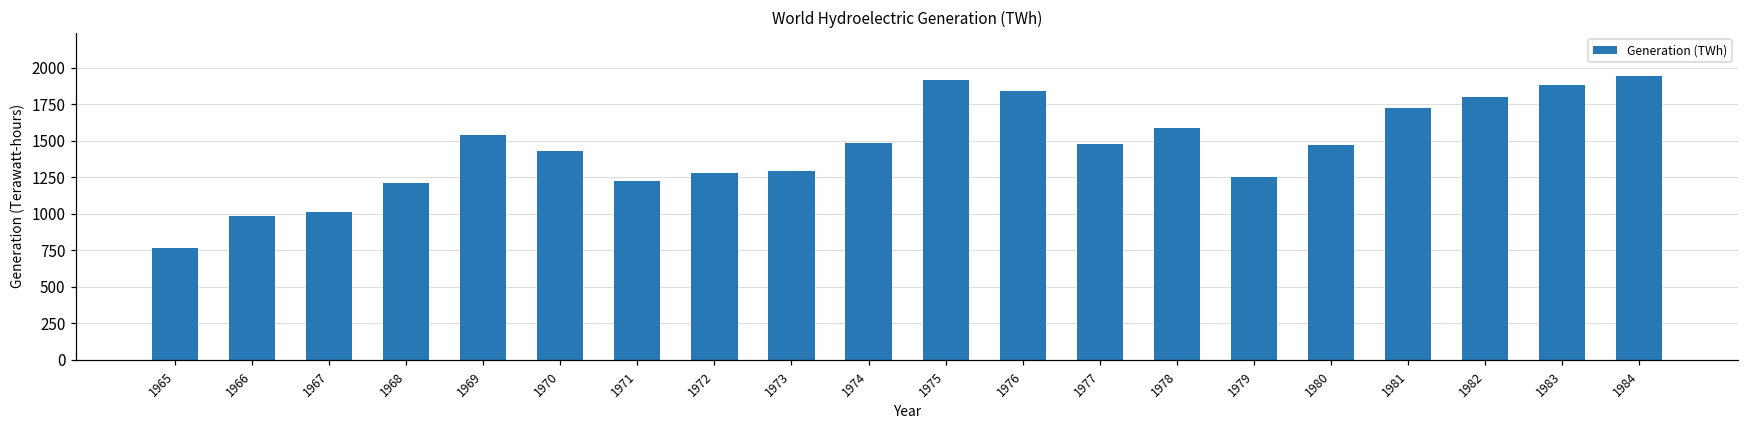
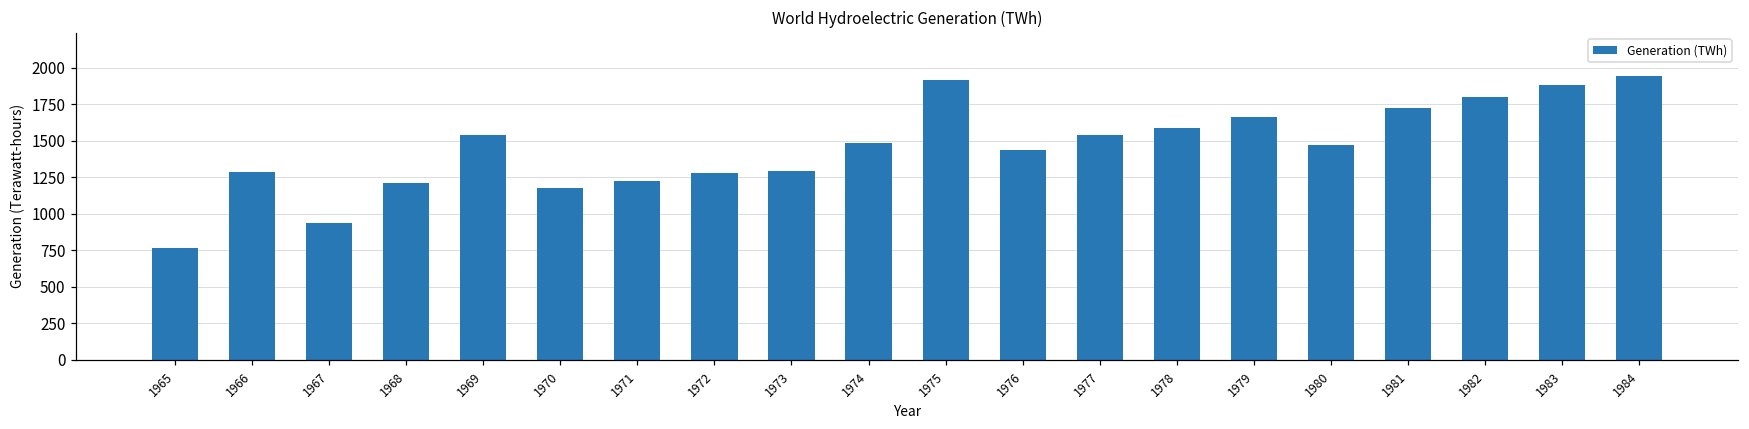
  {
    "1965": 770,
-   "1966": 990,
-   "1967": 1010,
+   "1966": 1290,
+   "1967": 940,
    "1968": 1210,
    "1969": 1540,
-   "1970": 1430,
+   "1970": 1170,
    "1971": 1220,
    "1972": 1280,
    "1973": 1290,
    "1974": 1480,
    "1975": 1920,
-   "1976": 1840,
-   "1977": 1480,
+   "1976": 1440,
+   "1977": 1540,
    "1978": 1590,
-   "1979": 1250,
+   "1979": 1660,
    "1980": 1470,
    "1981": 1730,
    "1982": 1800,
    "1983": 1880,
    "1984": 1940
  }
